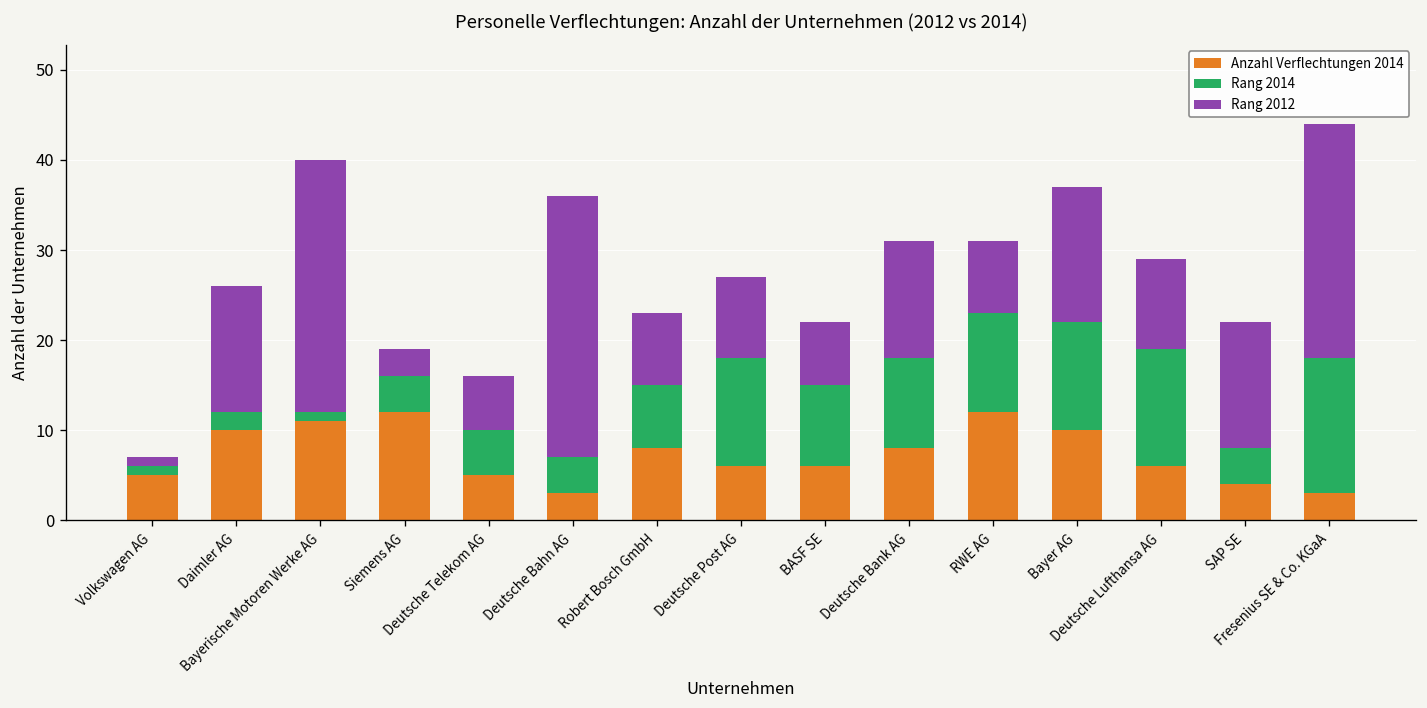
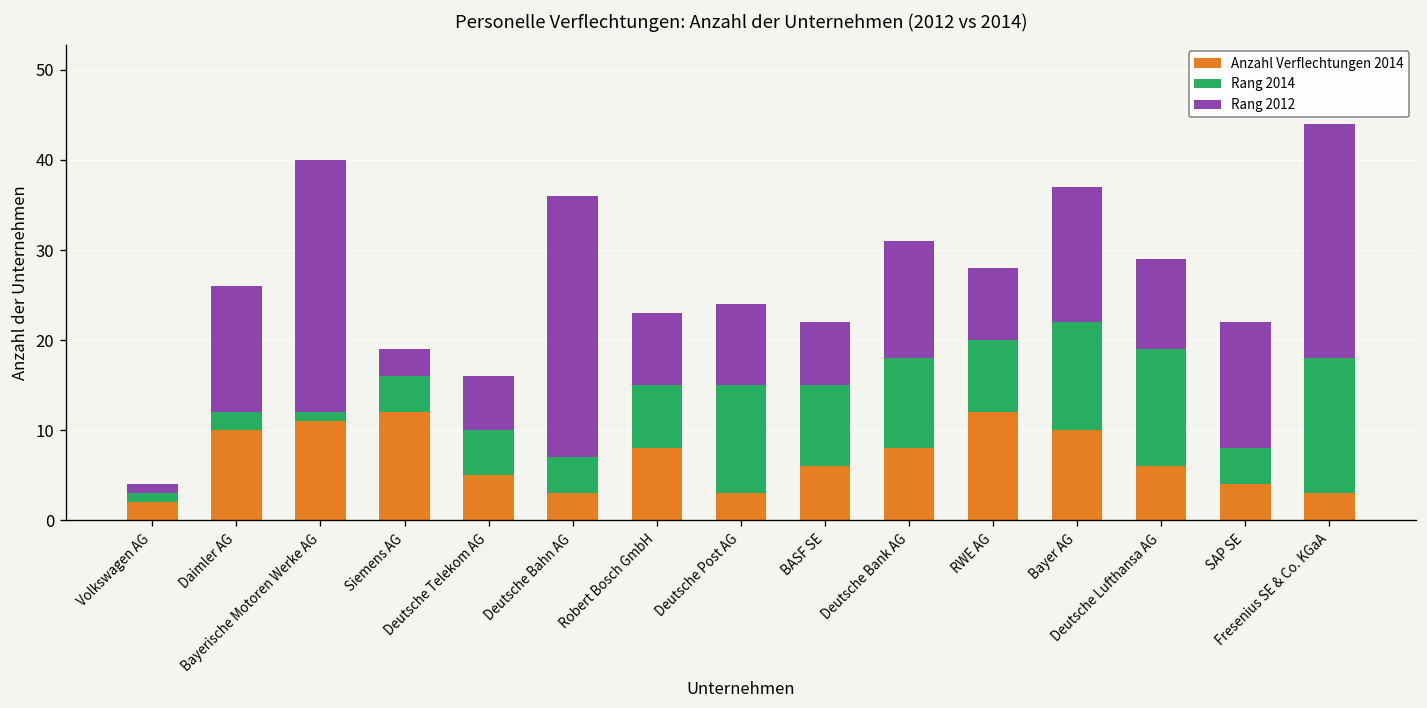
  {
    "Anzahl Verflechtungen 2014": {
-     "Volkswagen AG": 5,
+     "Volkswagen AG": 2,
      "Daimler AG": 10,
      "Bayerische Motoren Werke AG": 11,
      "Siemens AG": 12,
      "Deutsche Telekom AG": 5,
      "Deutsche Bahn AG": 3,
      "Robert Bosch GmbH": 8,
-     "Deutsche Post AG": 6,
+     "Deutsche Post AG": 3,
      "BASF SE": 6,
      "Deutsche Bank AG": 8,
      "RWE AG": 12,
      "Bayer AG": 10,
      "Deutsche Lufthansa AG": 6,
      "SAP SE": 4,
      "Fresenius SE & Co. KGaA": 3
    },
    "Rang 2014": {
      "Volkswagen AG": 1,
      "Daimler AG": 2,
      "Bayerische Motoren Werke AG": 1,
      "Siemens AG": 4,
      "Deutsche Telekom AG": 5,
      "Deutsche Bahn AG": 4,
      "Robert Bosch GmbH": 7,
      "Deutsche Post AG": 12,
      "BASF SE": 9,
      "Deutsche Bank AG": 10,
-     "RWE AG": 11,
+     "RWE AG": 8,
      "Bayer AG": 12,
      "Deutsche Lufthansa AG": 13,
      "SAP SE": 4,
      "Fresenius SE & Co. KGaA": 15
    },
    "Rang 2012": {
      "Volkswagen AG": 1,
      "Daimler AG": 14,
      "Bayerische Motoren Werke AG": 28,
      "Siemens AG": 3,
      "Deutsche Telekom AG": 6,
      "Deutsche Bahn AG": 29,
      "Robert Bosch GmbH": 8,
      "Deutsche Post AG": 9,
      "BASF SE": 7,
      "Deutsche Bank AG": 13,
      "RWE AG": 8,
      "Bayer AG": 15,
      "Deutsche Lufthansa AG": 10,
      "SAP SE": 14,
      "Fresenius SE & Co. KGaA": 26
    }
  }
